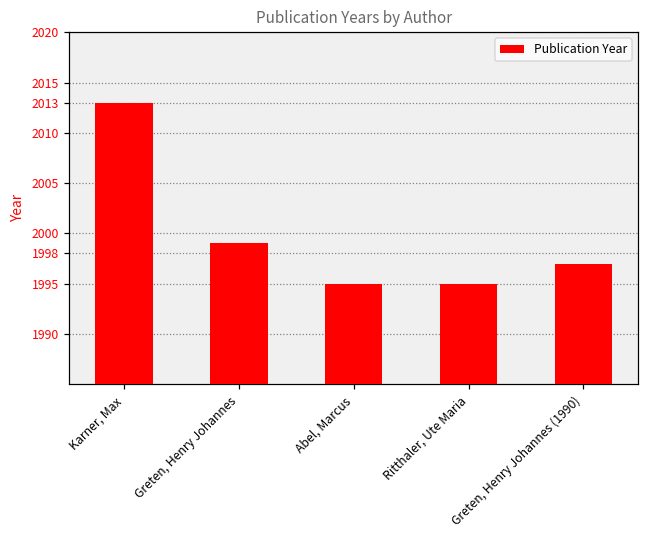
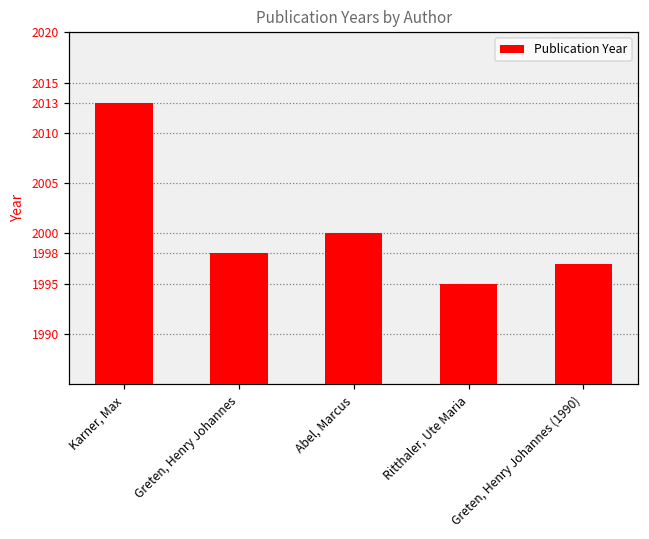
  {
    "Karner, Max": 2013,
-   "Greten, Henry Johannes": 1999,
-   "Abel, Marcus": 1995,
+   "Greten, Henry Johannes": 1998,
+   "Abel, Marcus": 2000,
    "Ritthaler, Ute Maria": 1995,
    "Greten, Henry Johannes (1990)": 1997
  }
